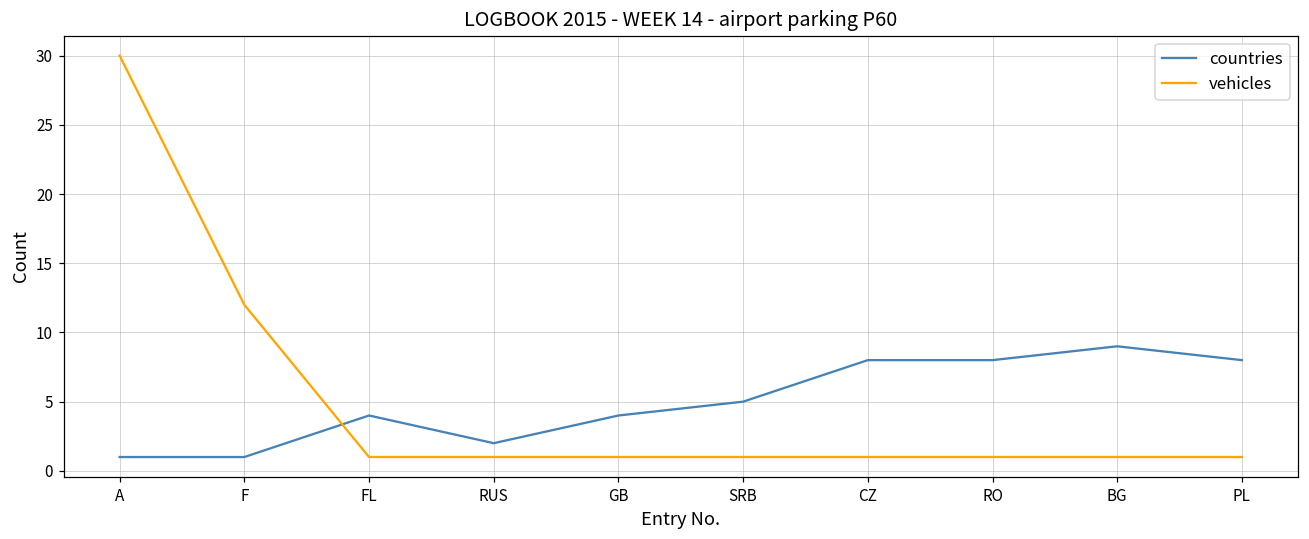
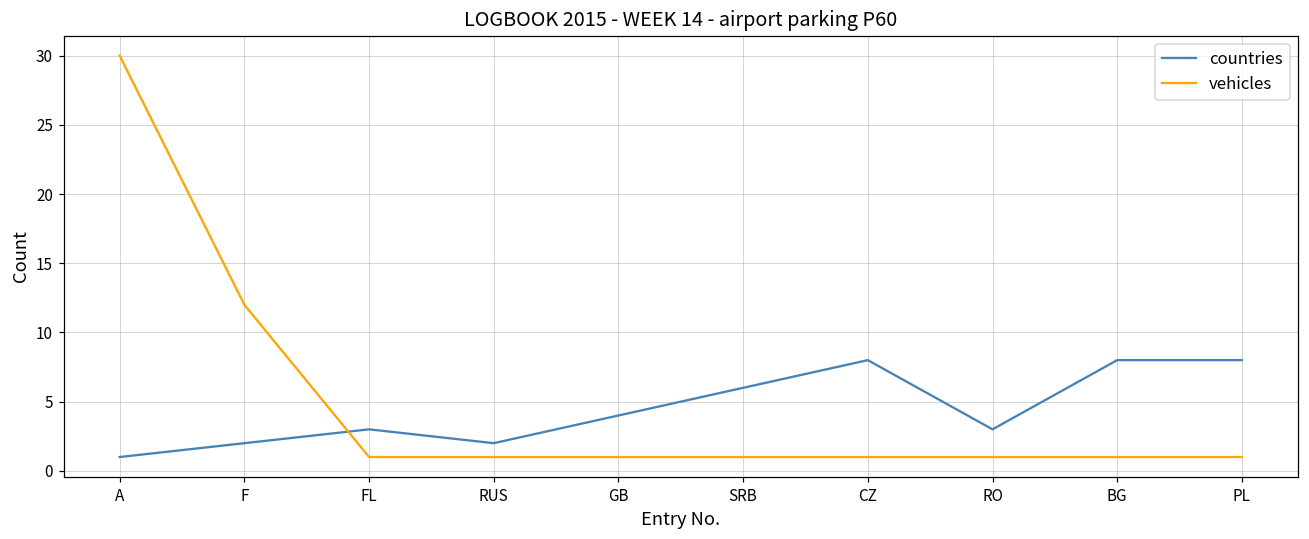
  {
    "countries": {
      "A": 1,
-     "F": 1,
-     "FL": 4,
+     "F": 2,
+     "FL": 3,
      "RUS": 2,
      "GB": 4,
-     "SRB": 5,
+     "SRB": 6,
      "CZ": 8,
-     "RO": 8,
-     "BG": 9,
+     "RO": 3,
+     "BG": 8,
      "PL": 8
    },
    "vehicles": {
      "A": 30,
      "F": 12,
      "FL": 1,
      "RUS": 1,
      "GB": 1,
      "SRB": 1,
      "CZ": 1,
      "RO": 1,
      "BG": 1,
      "PL": 1
    }
  }
